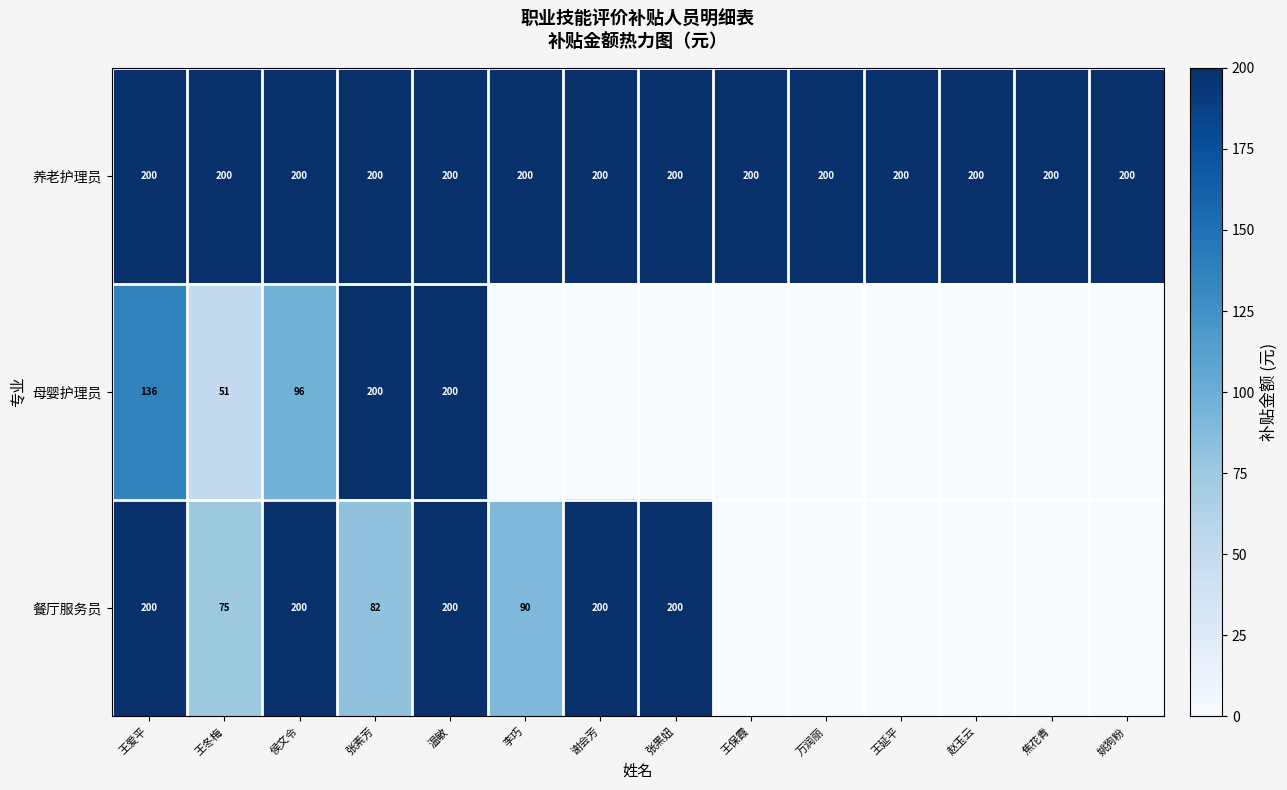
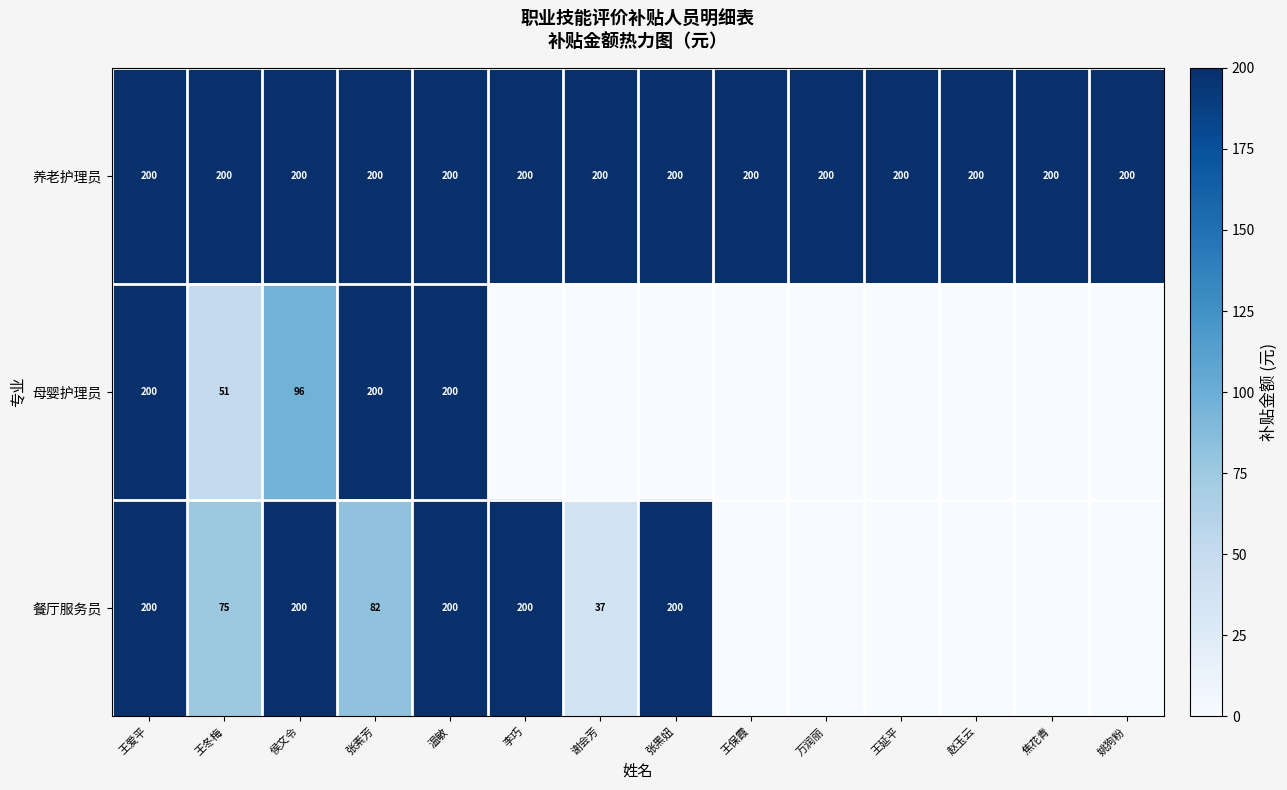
  {
    "养老护理员": {
      "王爱平": 200,
      "王冬梅": 200,
      "侯文令": 200,
      "张素芳": 200,
      "温敏": 200,
      "李巧": 200,
      "谢会芳": 200,
      "张黑妞": 200,
      "王保霞": 200,
      "万润丽": 200,
      "王延平": 200,
      "赵玉云": 200,
      "焦花青": 200,
      "姚狗粉": 200
    },
    "母婴护理员": {
-     "王爱平": 136,
+     "王爱平": 200,
      "王冬梅": 51,
      "侯文令": 96,
      "张素芳": 200,
      "温敏": 200
    },
    "餐厅服务员": {
      "王爱平": 200,
      "王冬梅": 75,
      "侯文令": 200,
      "张素芳": 82,
      "温敏": 200,
-     "李巧": 90,
-     "谢会芳": 200,
+     "李巧": 200,
+     "谢会芳": 37,
      "张黑妞": 200
    }
  }
